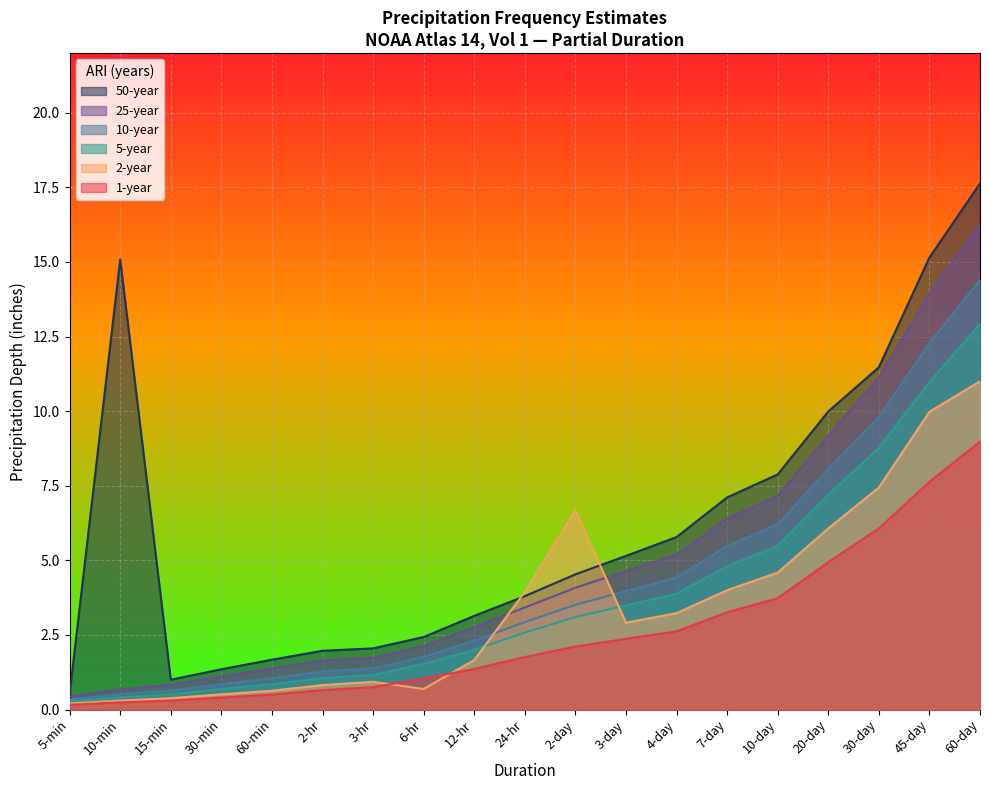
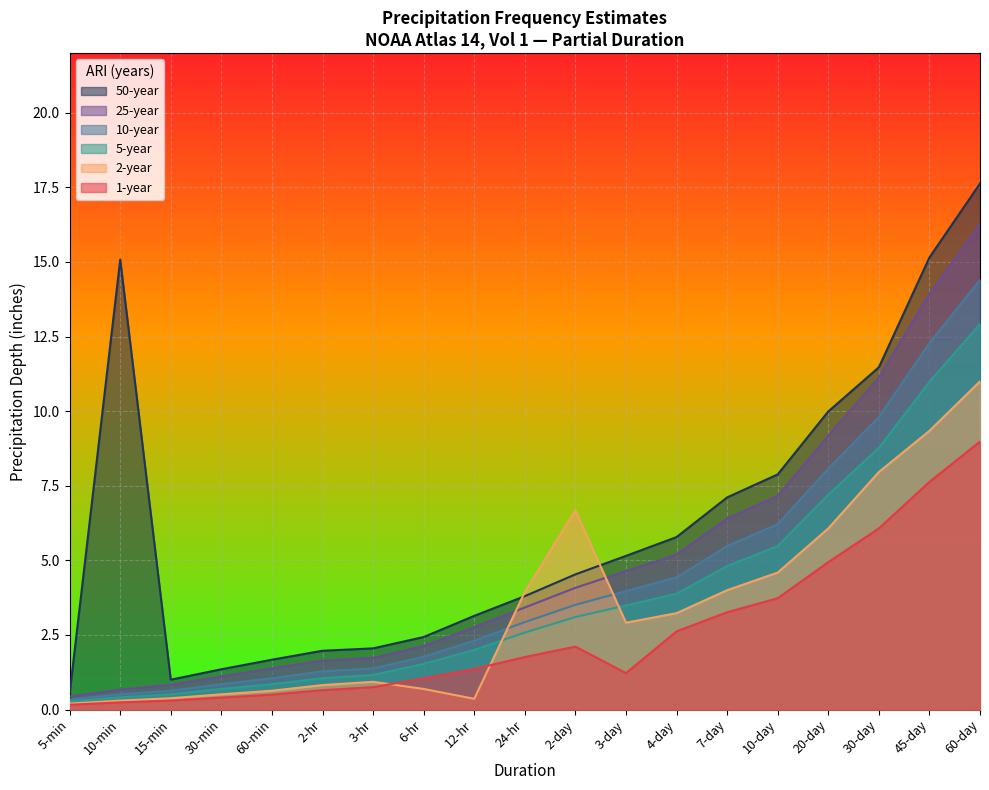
  {
    "50-year": {
      "5-min": 0.5,
      "10-min": 15.1,
      "15-min": 1.0,
      "30-min": 1.4,
      "60-min": 1.7,
      "2-hr": 2.0,
      "3-hr": 2.1,
      "6-hr": 2.4,
      "12-hr": 3.1,
      "24-hr": 3.8,
      "2-day": 4.5,
      "3-day": 5.2,
      "4-day": 5.8,
      "7-day": 7.1,
      "10-day": 7.9,
      "20-day": 10.0,
      "30-day": 11.5,
      "45-day": 15.2,
      "60-day": 17.6
    },
    "2-year": {
      "30-min": 0.5,
      "60-min": 0.6,
      "2-hr": 0.8,
      "3-hr": 0.9,
      "6-hr": 0.7,
-     "12-hr": 1.7,
+     "12-hr": 0.4,
      "24-hr": 3.9,
      "2-day": 6.7,
      "3-day": 2.9,
      "4-day": 3.2,
      "7-day": 4.0,
      "10-day": 4.6,
      "20-day": 6.1,
-     "30-day": 7.4,
-     "45-day": 10.0,
+     "30-day": 8.0,
+     "45-day": 9.3,
      "60-day": 11.0
    },
    "1-year": {
      "30-min": 0.4,
      "60-min": 0.5,
      "2-hr": 0.7,
      "3-hr": 0.8,
      "6-hr": 1.0,
      "12-hr": 1.4,
      "24-hr": 1.8,
      "2-day": 2.1,
-     "3-day": 2.4,
+     "3-day": 1.2,
      "4-day": 2.6,
      "7-day": 3.3,
      "10-day": 3.7,
      "20-day": 4.9,
      "30-day": 6.1,
      "45-day": 7.6,
      "60-day": 9.0
    }
  }
